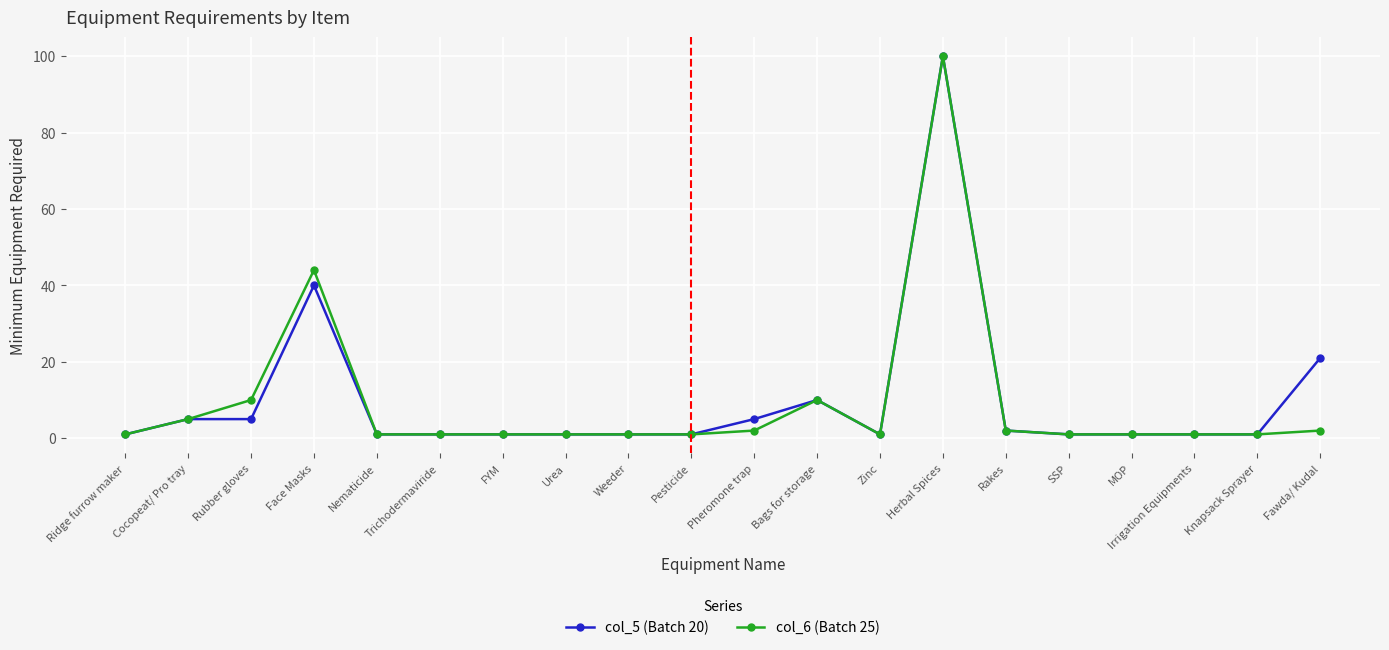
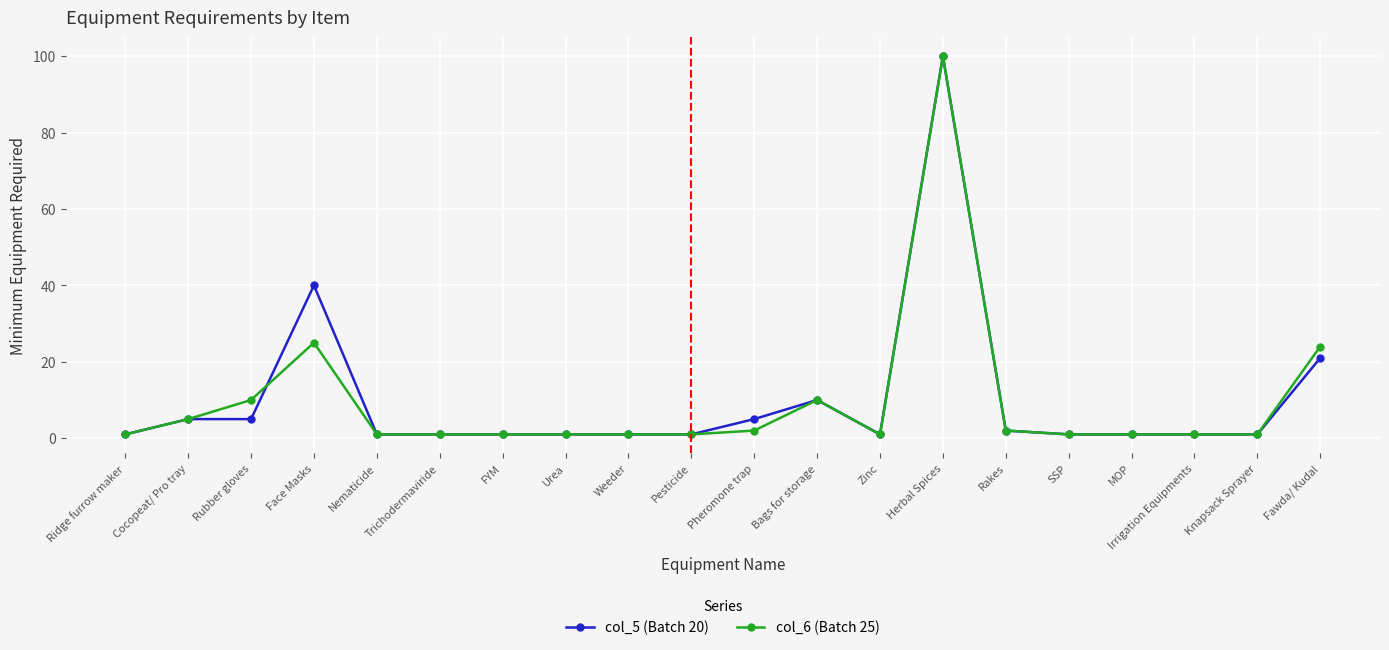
  {
    "col_5 (Batch 20)": {
      "Rubber gloves": 5,
      "Face Masks": 40,
      "Pheromone trap": 5,
      "Fawda/ Kudal": 21
    },
    "col_6 (Batch 25)": {
      "Rubber gloves": 10,
-     "Face Masks": 44,
+     "Face Masks": 25,
      "Pheromone trap": 2,
-     "Fawda/ Kudal": 2
+     "Fawda/ Kudal": 24
    }
  }
